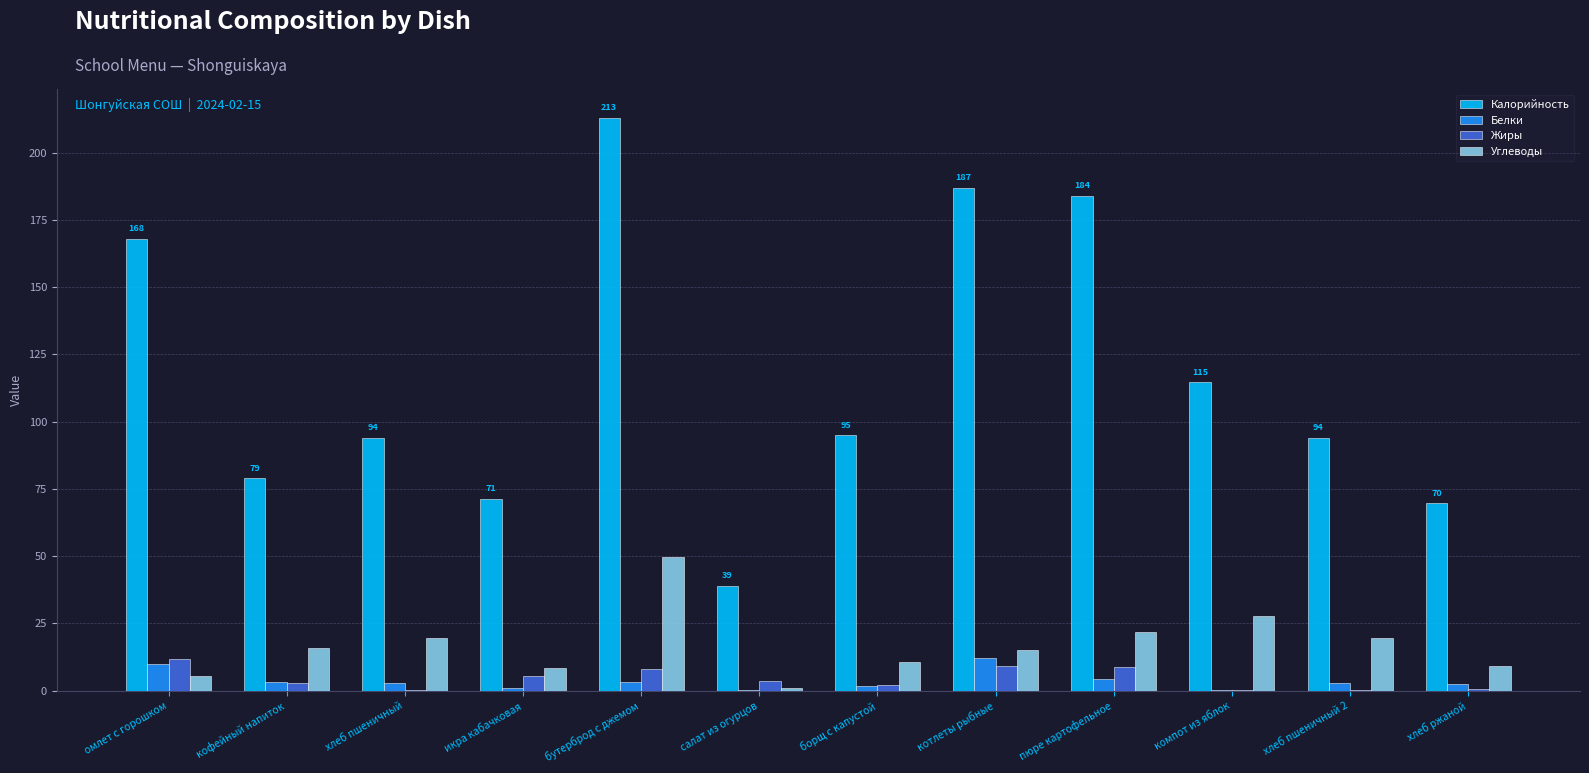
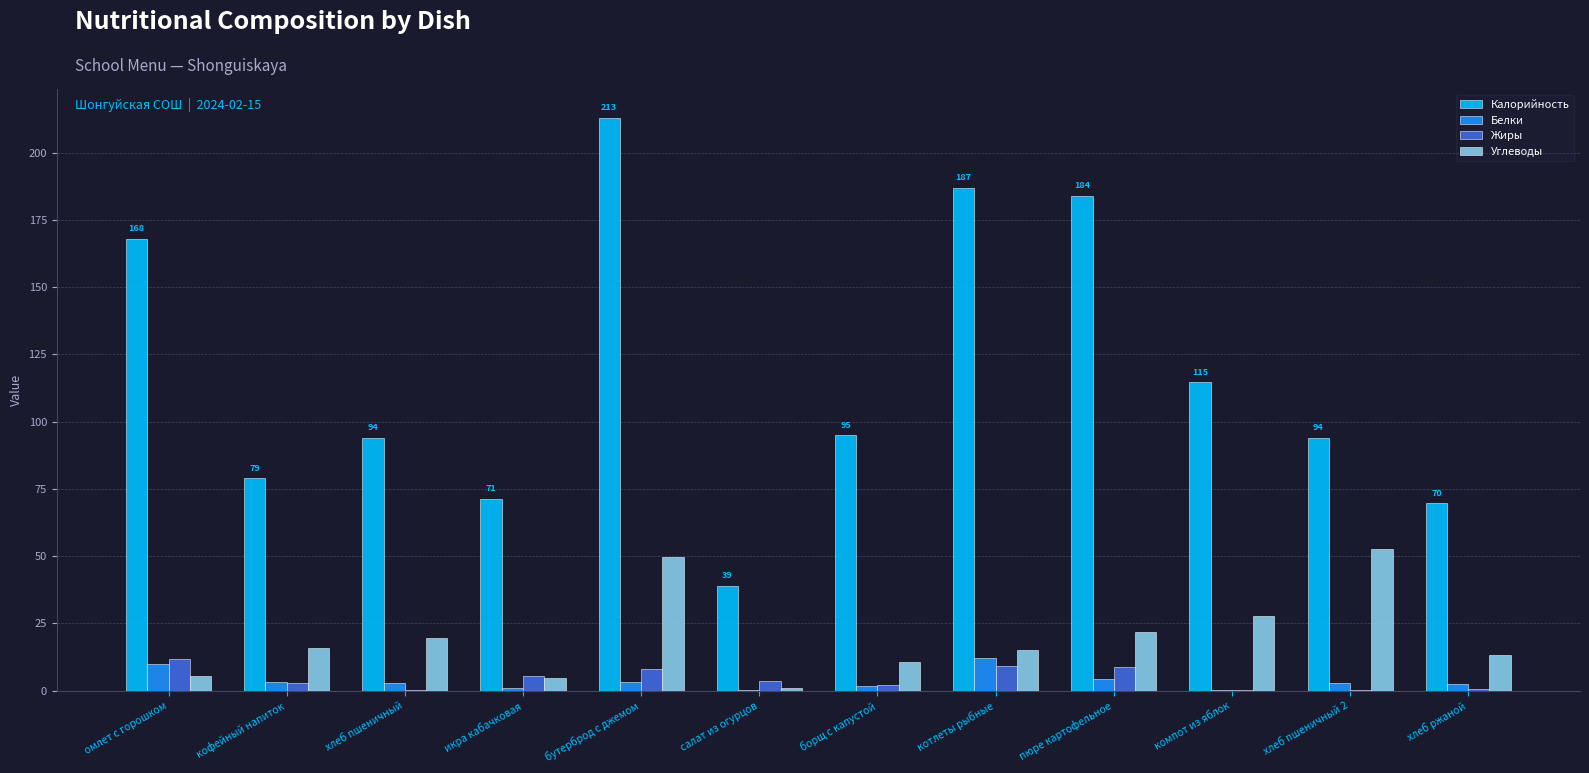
  {
    "Жиры": {
      "омлет с горошком": 12,
      "кофейный напиток": 3,
      "икра кабачковая": 5,
      "бутерброд с джемом": 8,
      "салат из огурцов": 4,
      "борщ с капустой": 2,
      "котлеты рыбные": 9,
      "пюре картофельное": 9
    },
    "Углеводы": {
      "омлет с горошком": 5,
      "кофейный напиток": 16,
      "хлеб пшеничный": 20,
-     "икра кабачковая": 8,
+     "икра кабачковая": 5,
      "бутерброд с джемом": 50,
      "салат из огурцов": 1,
      "борщ с капустой": 11,
      "котлеты рыбные": 15,
      "пюре картофельное": 22,
      "компот из яблок": 28,
-     "хлеб пшеничный 2": 20,
-     "хлеб ржаной": 9
+     "хлеб пшеничный 2": 53,
+     "хлеб ржаной": 13
    }
  }
